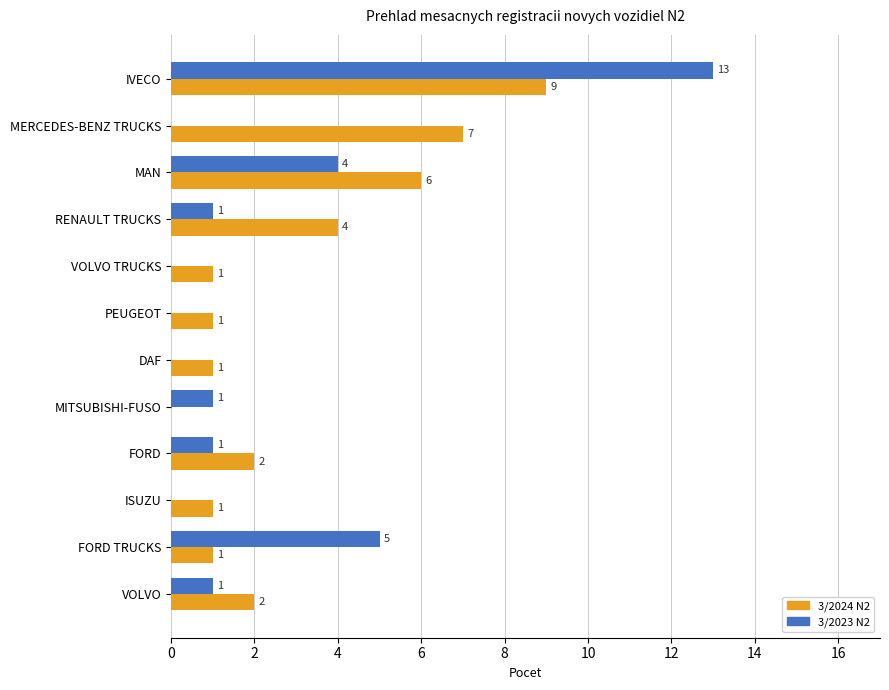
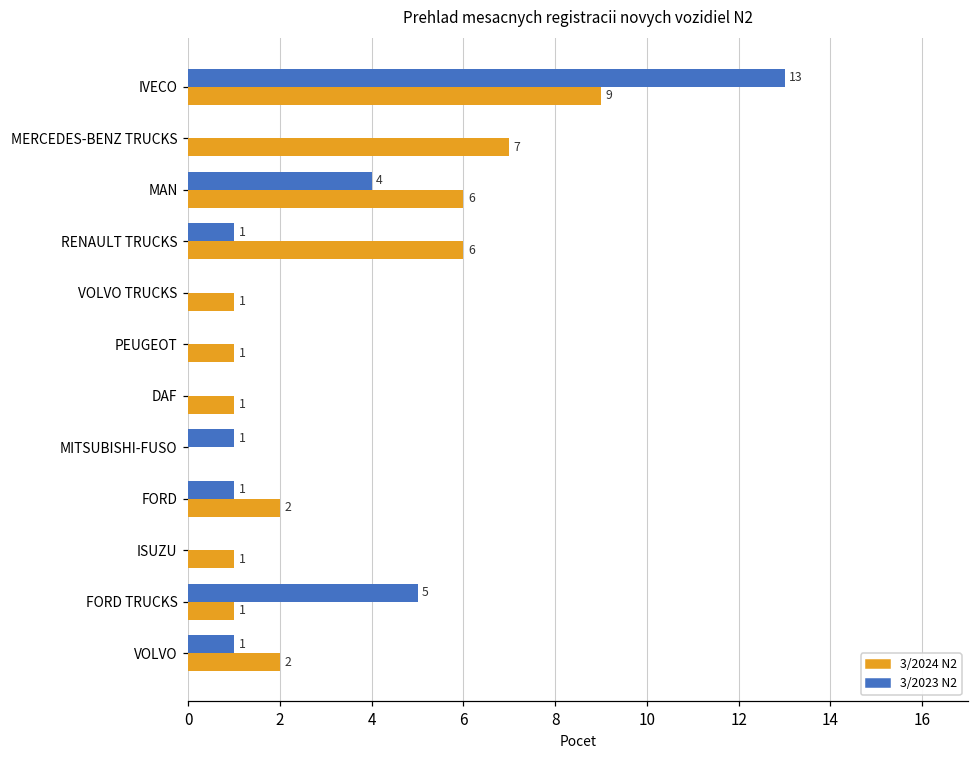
  {
    "3/2024 N2": {
      "IVECO": 9,
      "MERCEDES-BENZ TRUCKS": 7,
      "MAN": 6,
-     "RENAULT TRUCKS": 4,
+     "RENAULT TRUCKS": 6,
      "VOLVO TRUCKS": 1,
      "PEUGEOT": 1,
      "DAF": 1,
      "FORD": 2,
      "ISUZU": 1,
      "FORD TRUCKS": 1,
      "VOLVO": 2
    },
    "3/2023 N2": {
      "IVECO": 13,
      "MAN": 4,
      "RENAULT TRUCKS": 1,
      "MITSUBISHI-FUSO": 1,
      "FORD": 1,
      "FORD TRUCKS": 5,
      "VOLVO": 1
    }
  }
